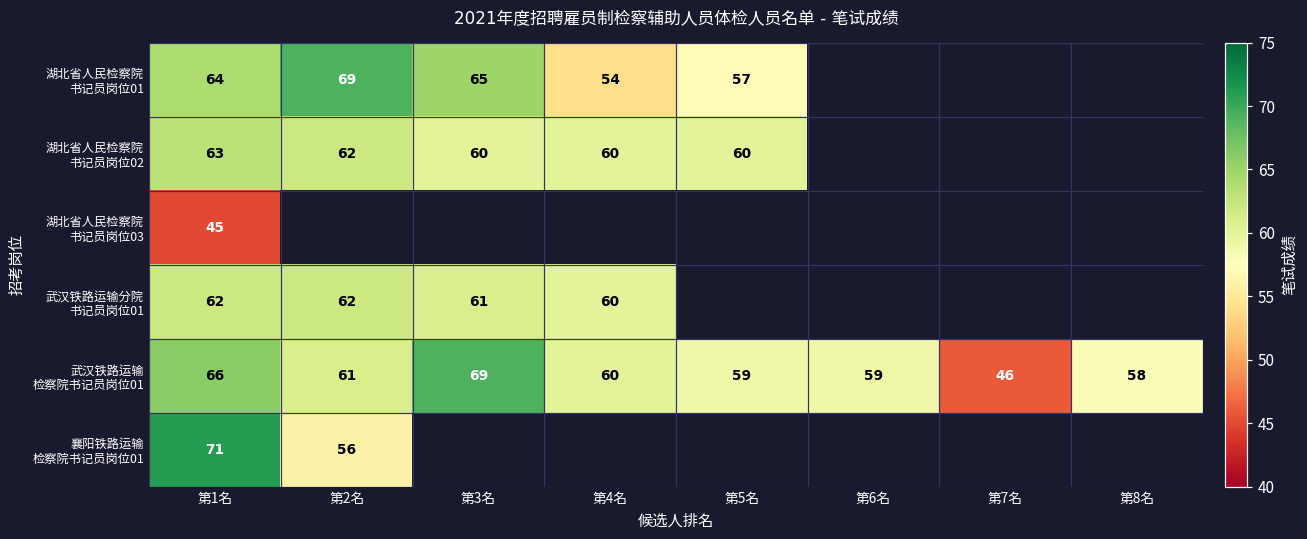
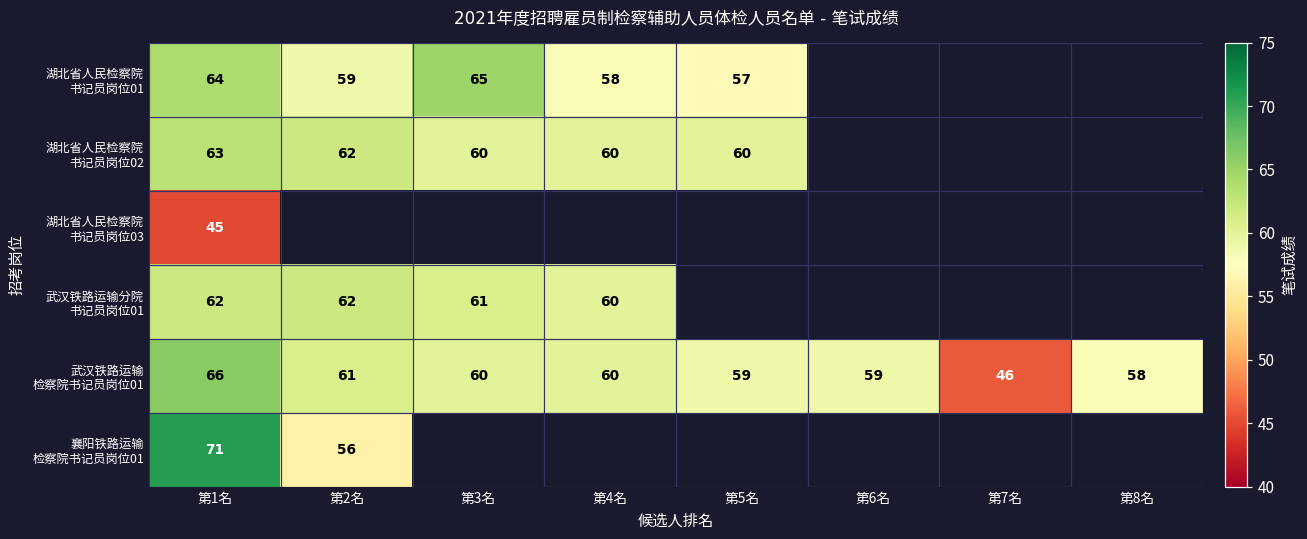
  {
    "湖北省人民检察院 书记员岗位01": {
      "第1名": 64,
-     "第2名": 69,
+     "第2名": 59,
      "第3名": 65,
-     "第4名": 54,
+     "第4名": 58,
      "第5名": 57
    },
    "湖北省人民检察院 书记员岗位02": {
      "第1名": 63,
      "第2名": 62,
      "第3名": 60,
      "第4名": 60,
      "第5名": 60
    },
    "湖北省人民检察院 书记员岗位03": {
      "第1名": 45
    },
    "武汉铁路运输分院 书记员岗位01": {
      "第1名": 62,
      "第2名": 62,
      "第3名": 61,
      "第4名": 60
    },
    "武汉铁路运输 检察院书记员岗位01": {
      "第1名": 66,
      "第2名": 61,
-     "第3名": 69,
+     "第3名": 60,
      "第4名": 60,
      "第5名": 59,
      "第6名": 59,
      "第7名": 46,
      "第8名": 58
    },
    "襄阳铁路运输 检察院书记员岗位01": {
      "第1名": 71,
      "第2名": 56
    }
  }
